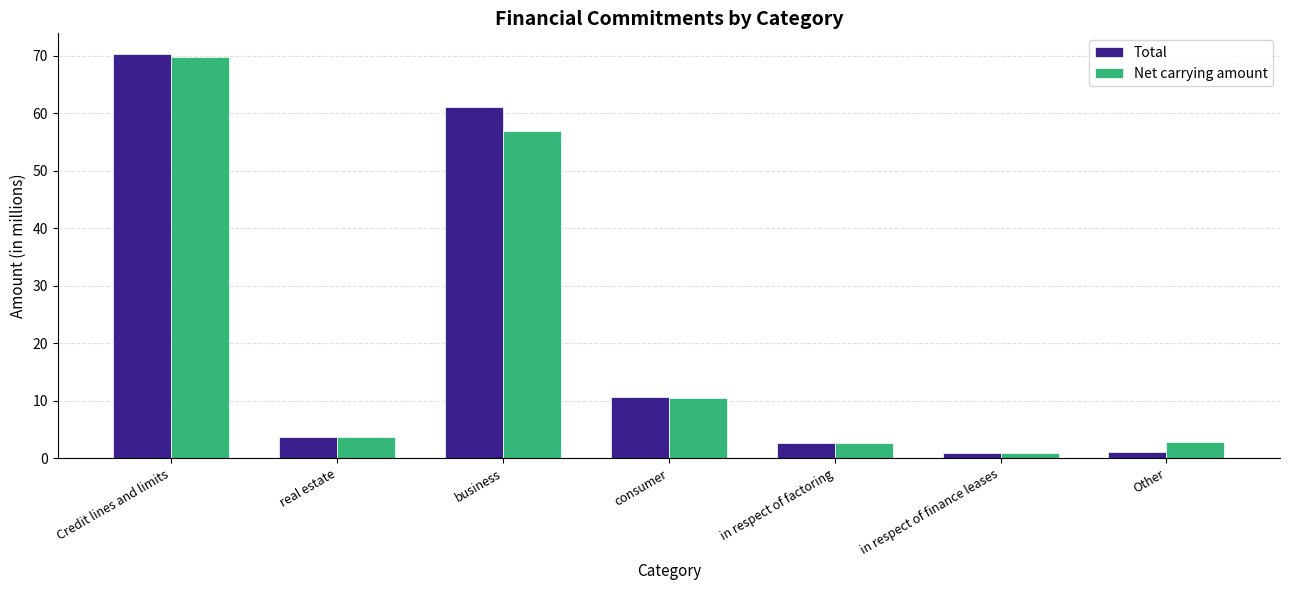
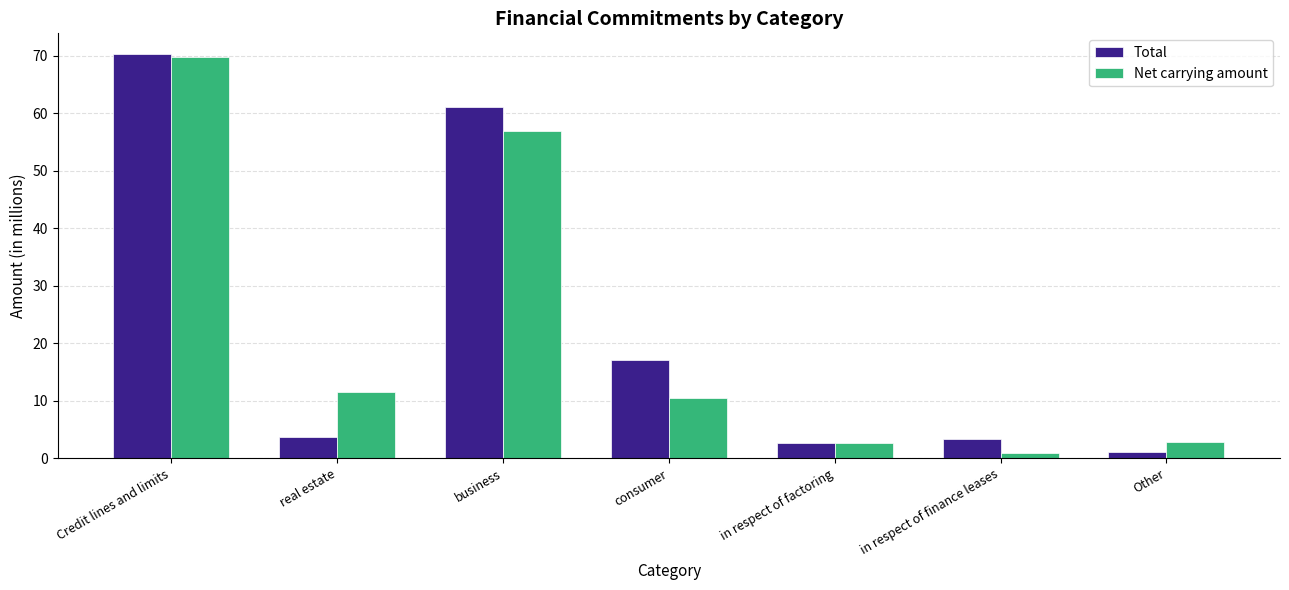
  {
    "Total": {
      "Credit lines and limits": 70,
      "real estate": 4,
      "business": 61,
-     "consumer": 11,
+     "consumer": 17,
      "in respect of factoring": 3,
-     "in respect of finance leases": 1,
+     "in respect of finance leases": 3,
      "Other": 1
    },
    "Net carrying amount": {
      "Credit lines and limits": 70,
-     "real estate": 4,
+     "real estate": 11,
      "business": 57,
      "consumer": 10,
      "in respect of factoring": 3,
      "in respect of finance leases": 1,
      "Other": 3
    }
  }
